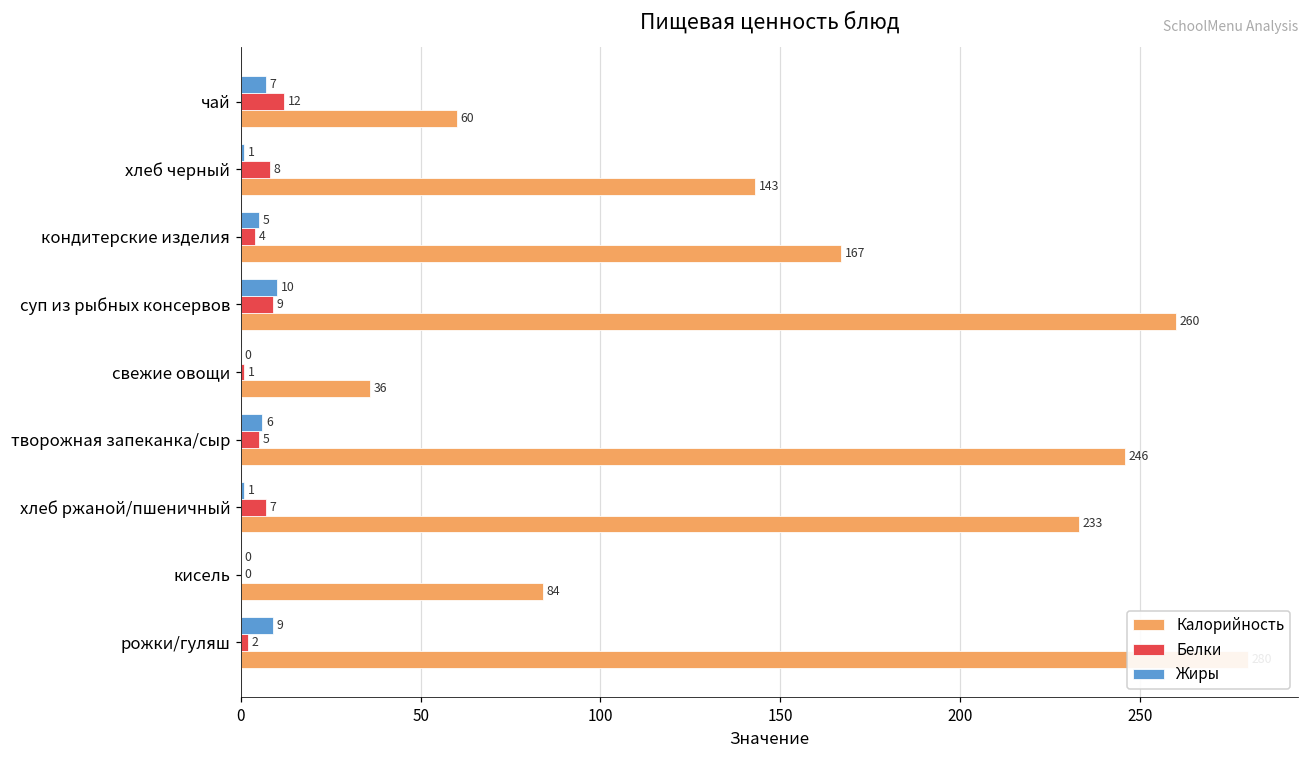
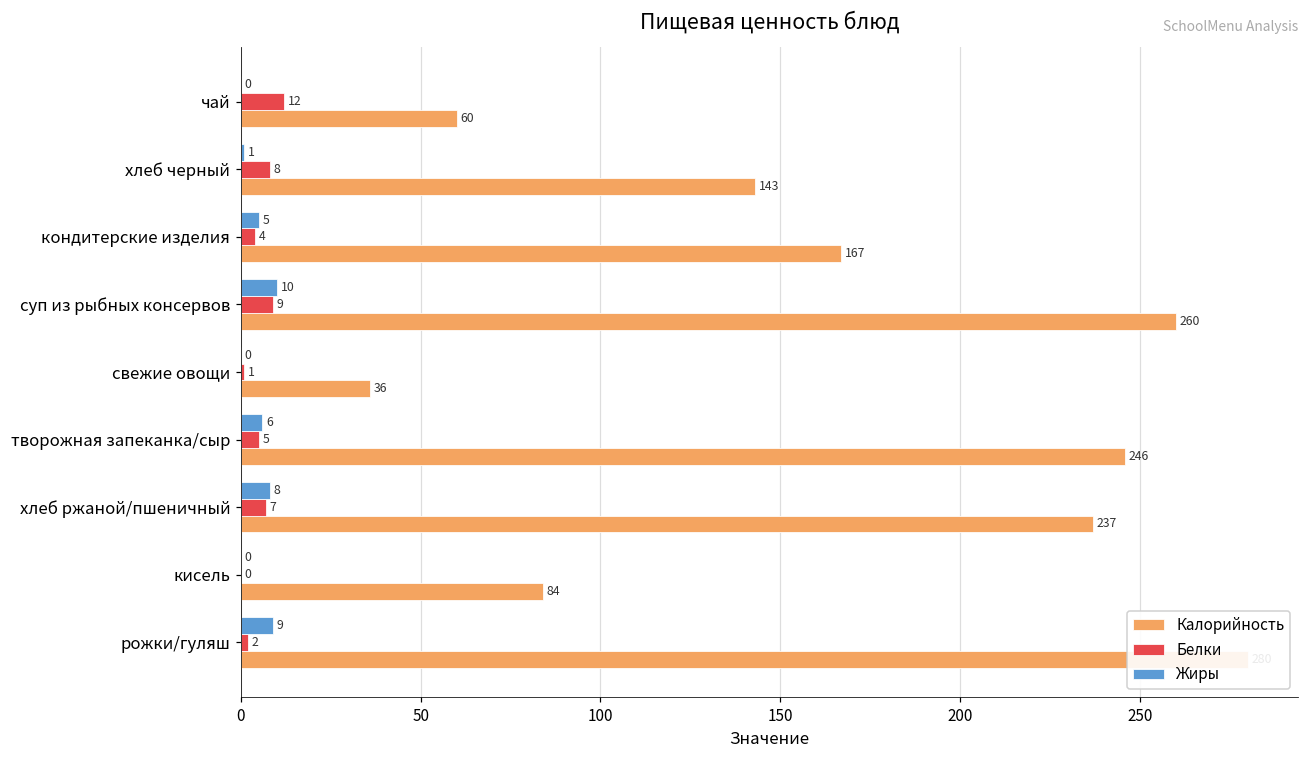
  {
    "Калорийность": {
      "чай": 60,
      "хлеб черный": 143,
      "кондитерские изделия": 167,
      "суп из рыбных консервов": 260,
      "свежие овощи": 36,
      "творожная запеканка/сыр": 246,
-     "хлеб ржаной/пшеничный": 233,
+     "хлеб ржаной/пшеничный": 237,
      "кисель": 84
    },
    "Белки": {
      "чай": 12,
      "хлеб черный": 8,
      "кондитерские изделия": 4,
      "суп из рыбных консервов": 9,
      "свежие овощи": 1,
      "творожная запеканка/сыр": 5,
      "хлеб ржаной/пшеничный": 7,
      "кисель": 0,
      "рожки/гуляш": 2
    },
    "Жиры": {
-     "чай": 7,
+     "чай": 0,
      "хлеб черный": 1,
      "кондитерские изделия": 5,
      "суп из рыбных консервов": 10,
      "свежие овощи": 0,
      "творожная запеканка/сыр": 6,
-     "хлеб ржаной/пшеничный": 1,
+     "хлеб ржаной/пшеничный": 8,
      "кисель": 0,
      "рожки/гуляш": 9
    }
  }
